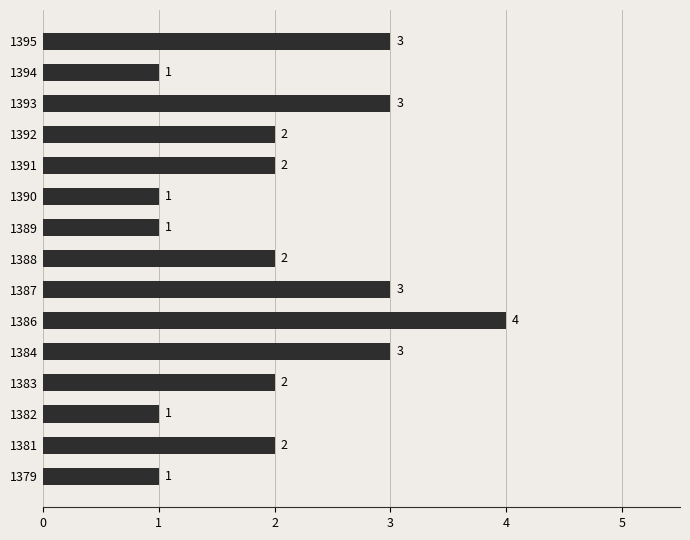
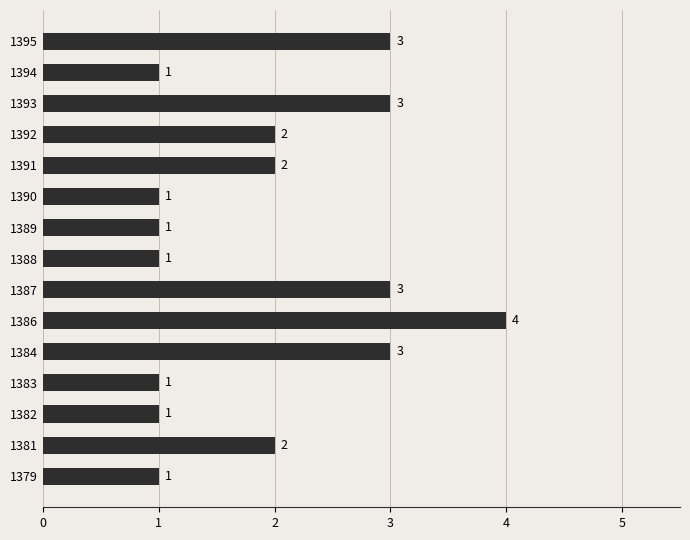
  {
    "1395": 3,
    "1394": 1,
    "1393": 3,
    "1392": 2,
    "1391": 2,
    "1390": 1,
    "1389": 1,
-   "1388": 2,
+   "1388": 1,
    "1387": 3,
    "1386": 4,
    "1384": 3,
-   "1383": 2,
+   "1383": 1,
    "1382": 1,
    "1381": 2,
    "1379": 1
  }
